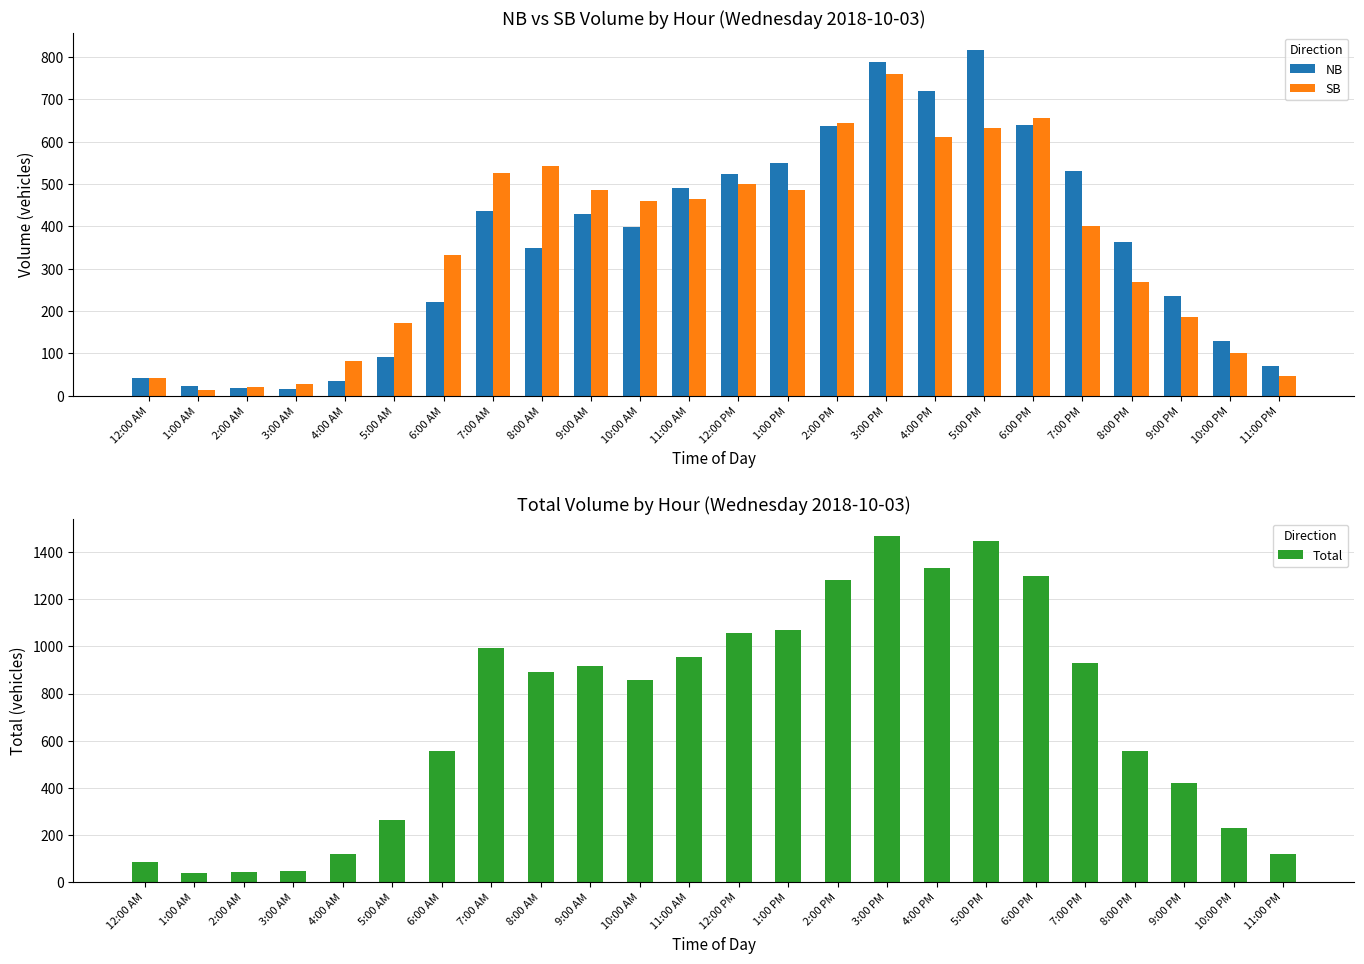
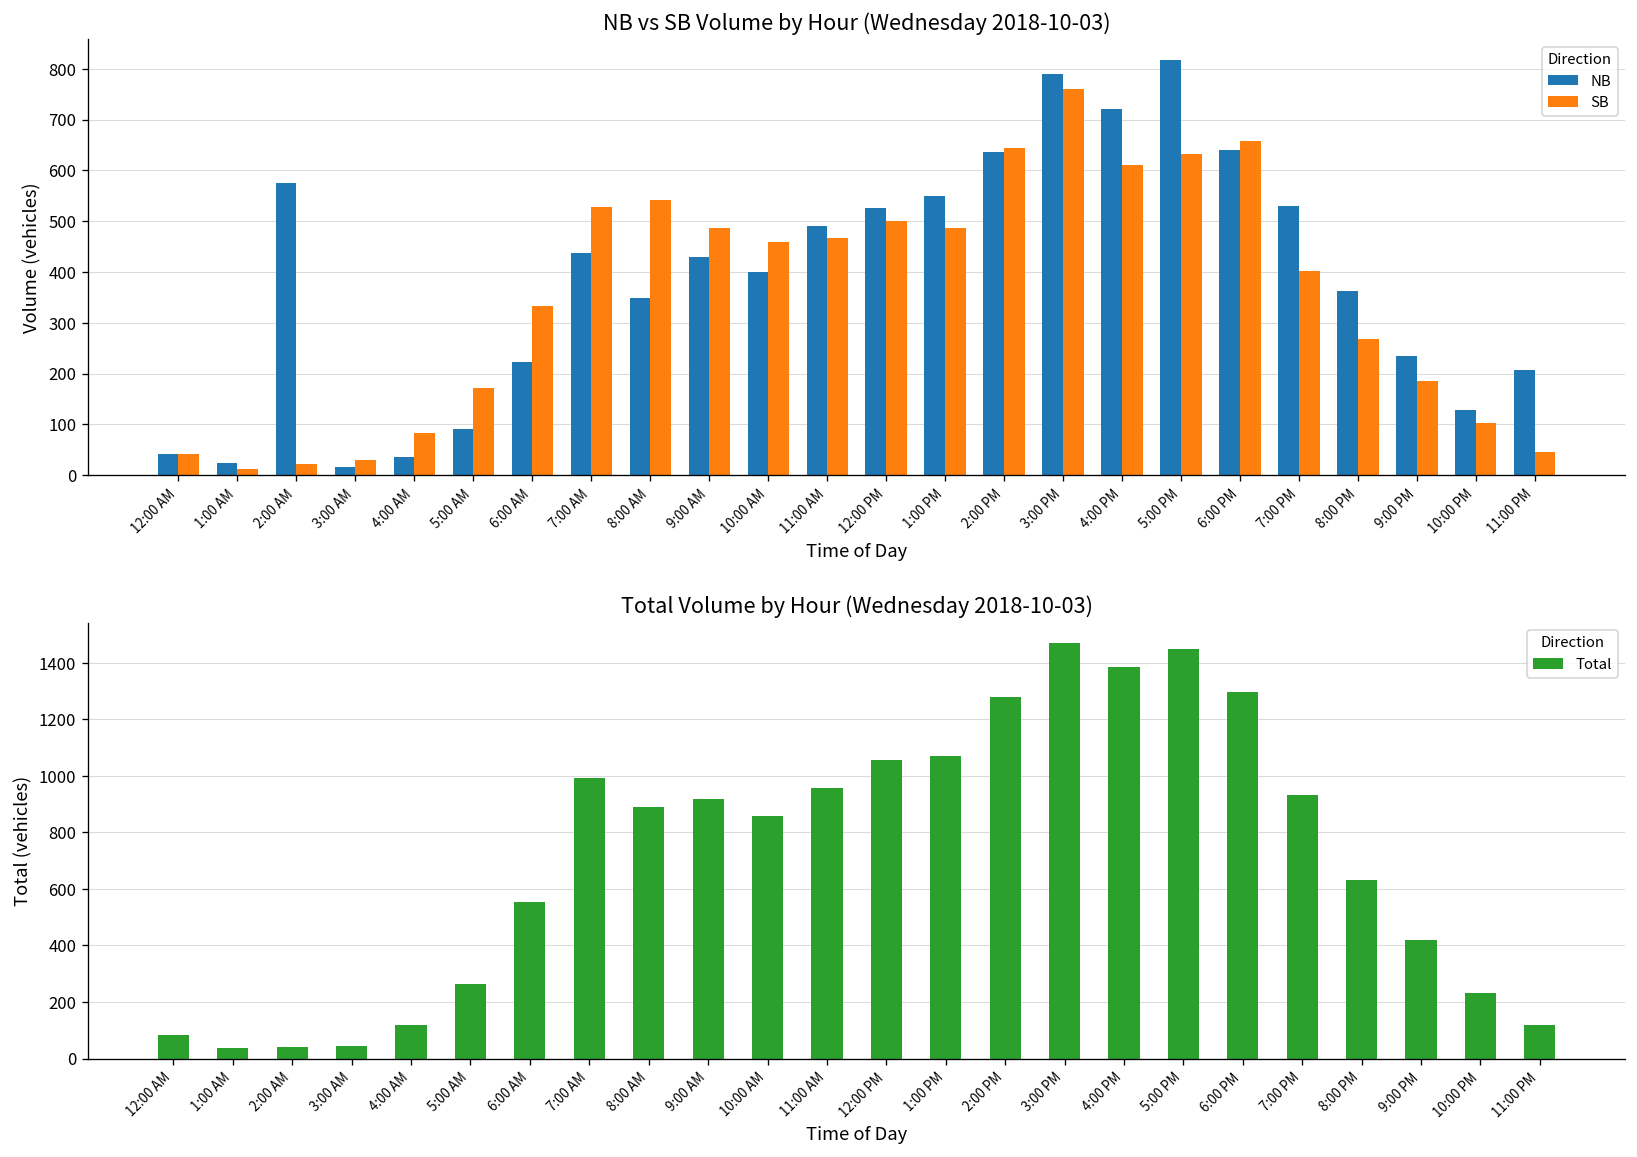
  {
    "NB vs SB Volume by Hour (Wednesday 2018-10-03)": {
      "NB": {
        "12:00 AM": 40,
        "1:00 AM": 20,
-       "2:00 AM": 20,
+       "2:00 AM": 580,
        "3:00 AM": 20,
        "4:00 AM": 40,
        "5:00 AM": 90,
        "6:00 AM": 220,
        "7:00 AM": 440,
        "8:00 AM": 350,
        "9:00 AM": 430,
        "10:00 AM": 400,
        "11:00 AM": 490,
        "12:00 PM": 530,
        "1:00 PM": 550,
        "2:00 PM": 640,
        "3:00 PM": 790,
        "4:00 PM": 720,
        "5:00 PM": 820,
        "6:00 PM": 640,
        "7:00 PM": 530,
        "8:00 PM": 360,
        "9:00 PM": 240,
        "10:00 PM": 130,
-       "11:00 PM": 70
+       "11:00 PM": 210
      },
      "SB": {
        "12:00 AM": 40,
        "1:00 AM": 10,
        "2:00 AM": 20,
        "3:00 AM": 30,
        "4:00 AM": 80,
        "5:00 AM": 170,
        "6:00 AM": 330,
        "7:00 AM": 530,
        "8:00 AM": 540,
        "9:00 AM": 490,
        "10:00 AM": 460,
        "11:00 AM": 470,
        "12:00 PM": 500,
        "1:00 PM": 490,
        "2:00 PM": 640,
        "3:00 PM": 760,
        "4:00 PM": 610,
        "5:00 PM": 630,
        "6:00 PM": 660,
        "7:00 PM": 400,
        "8:00 PM": 270,
        "9:00 PM": 190,
        "10:00 PM": 100,
        "11:00 PM": 50
      }
    },
    "Total Volume by Hour (Wednesday 2018-10-03)": {
      "12:00 AM": 80,
      "1:00 AM": 40,
      "2:00 AM": 40,
      "3:00 AM": 50,
      "4:00 AM": 120,
      "5:00 AM": 260,
      "6:00 AM": 550,
      "7:00 AM": 990,
      "8:00 AM": 890,
      "9:00 AM": 920,
      "10:00 AM": 860,
      "11:00 AM": 960,
      "12:00 PM": 1060,
      "1:00 PM": 1070,
      "2:00 PM": 1280,
      "3:00 PM": 1470,
-     "4:00 PM": 1330,
+     "4:00 PM": 1390,
      "5:00 PM": 1450,
      "6:00 PM": 1300,
      "7:00 PM": 930,
-     "8:00 PM": 550,
+     "8:00 PM": 630,
      "9:00 PM": 420,
      "10:00 PM": 230,
      "11:00 PM": 120
    }
  }
